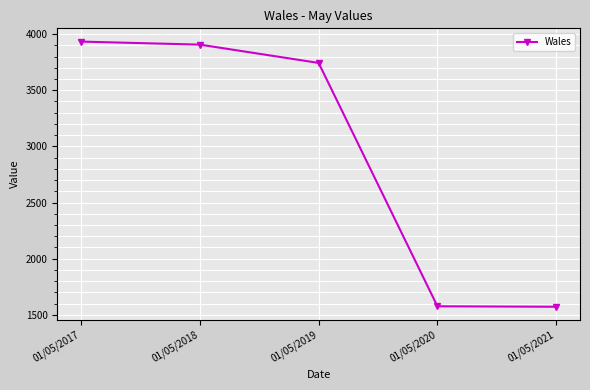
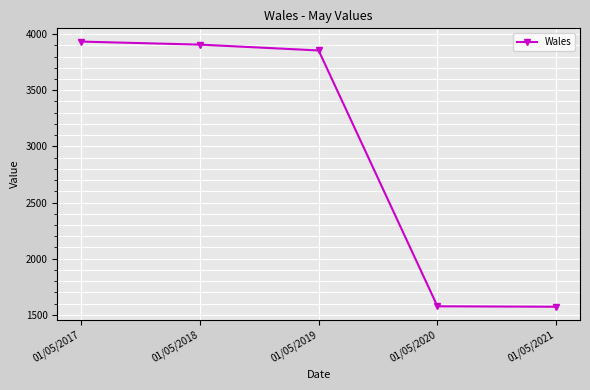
  {
    "01/05/2017": 3930,
    "01/05/2018": 3910,
-   "01/05/2019": 3740,
+   "01/05/2019": 3850,
    "01/05/2020": 1580,
    "01/05/2021": 1570
  }
